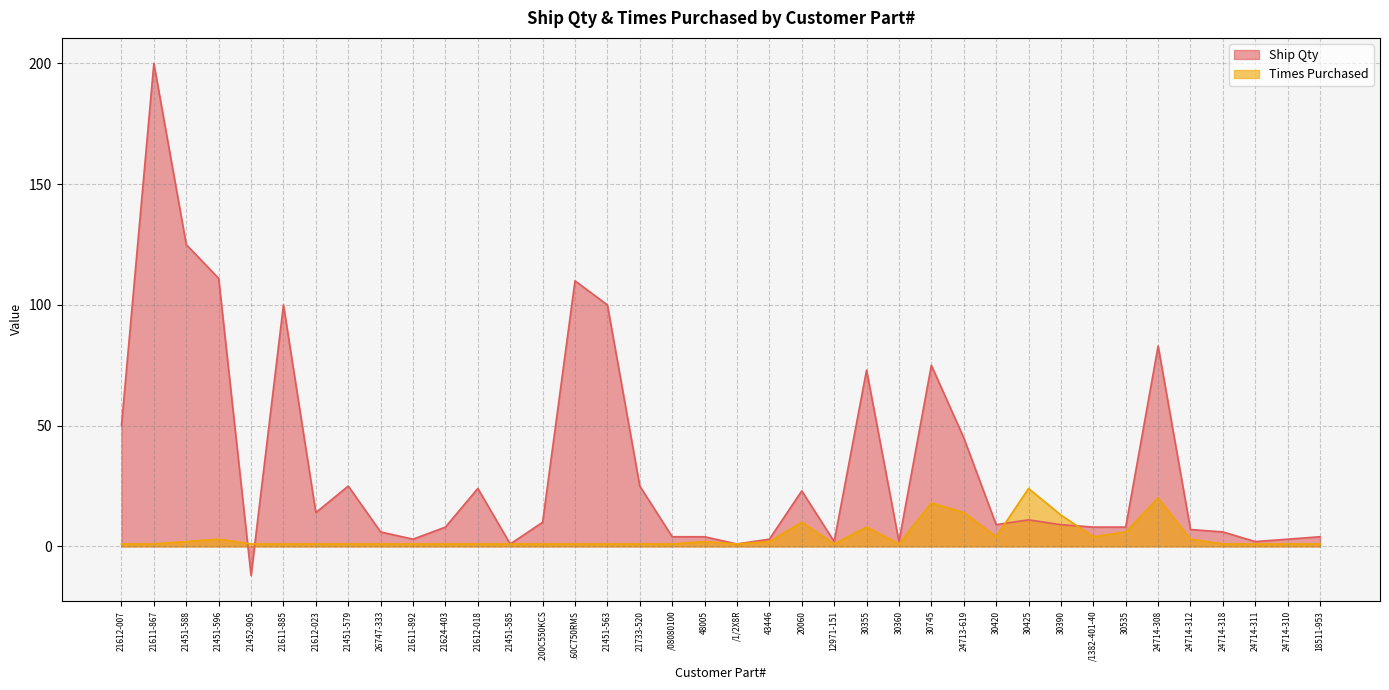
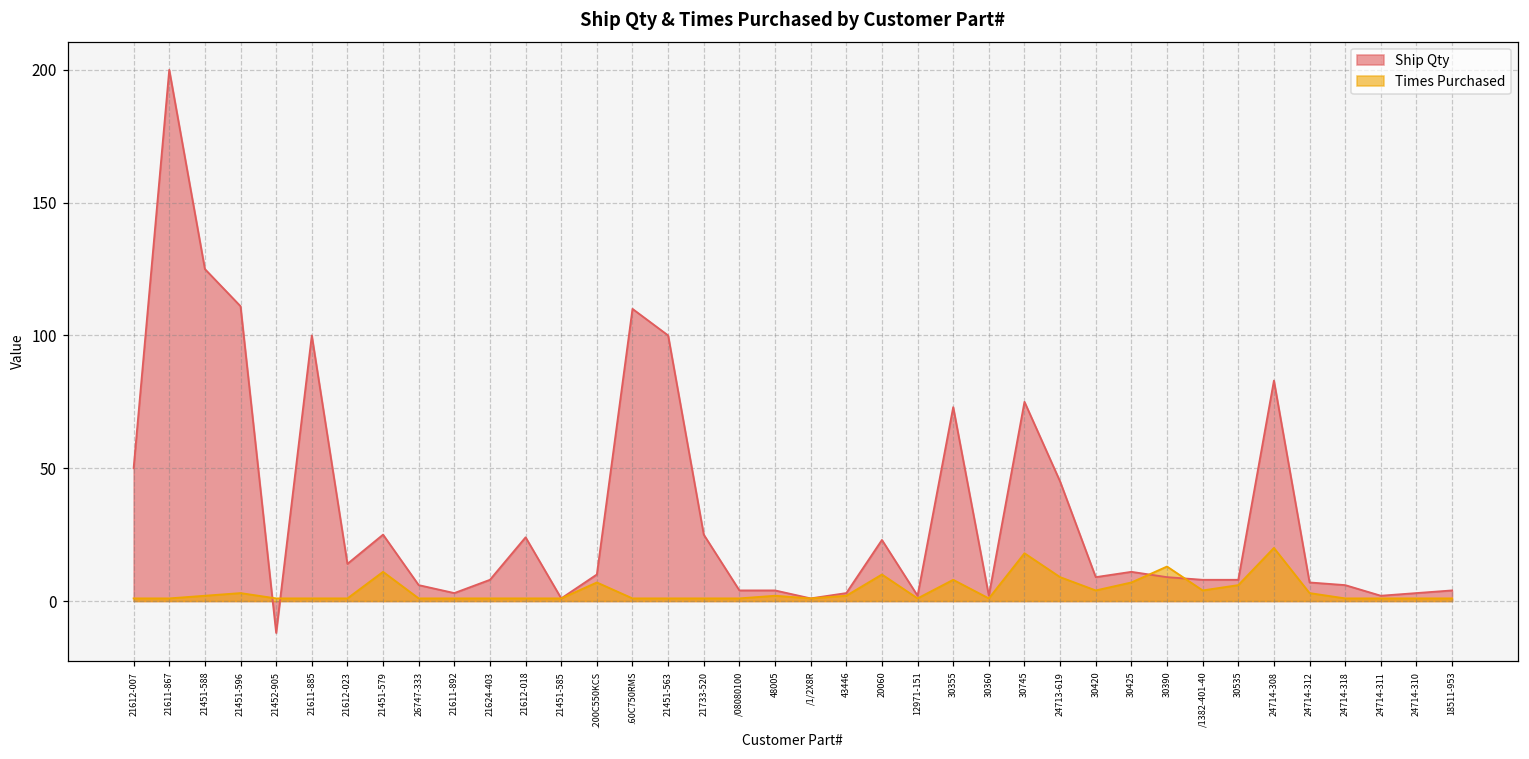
  {
    "Times Purchased": {
      "21612-007": 1,
      "21611-867": 1,
      "21451-588": 2,
      "21451-596": 3,
      "21611-885": 1,
      "21612-023": 1,
-     "21451-579": 1,
+     "21451-579": 11,
      "26747-333": 1,
      "21611-892": 1,
      "21624-403": 1,
      "21612-018": 1,
-     ".200C550KCS": 1,
+     ".200C550KCS": 7,
      ".60C750RMS": 1,
      "21451-563": 1,
      "21733-520": 1,
      "/08080100": 1,
      "48005": 2,
      "20060": 10,
      "30355": 8,
      "30745": 18,
-     "24713-619": 14,
+     "24713-619": 9,
      "30420": 4,
-     "30425": 24,
+     "30425": 7,
      "30390": 13,
      "/1382-401-40": 4,
      "30535": 6,
      "24714-308": 20,
      "24714-312": 3,
      "24714-318": 1,
      "24714-310": 1,
      "18511-953": 1
    }
  }
